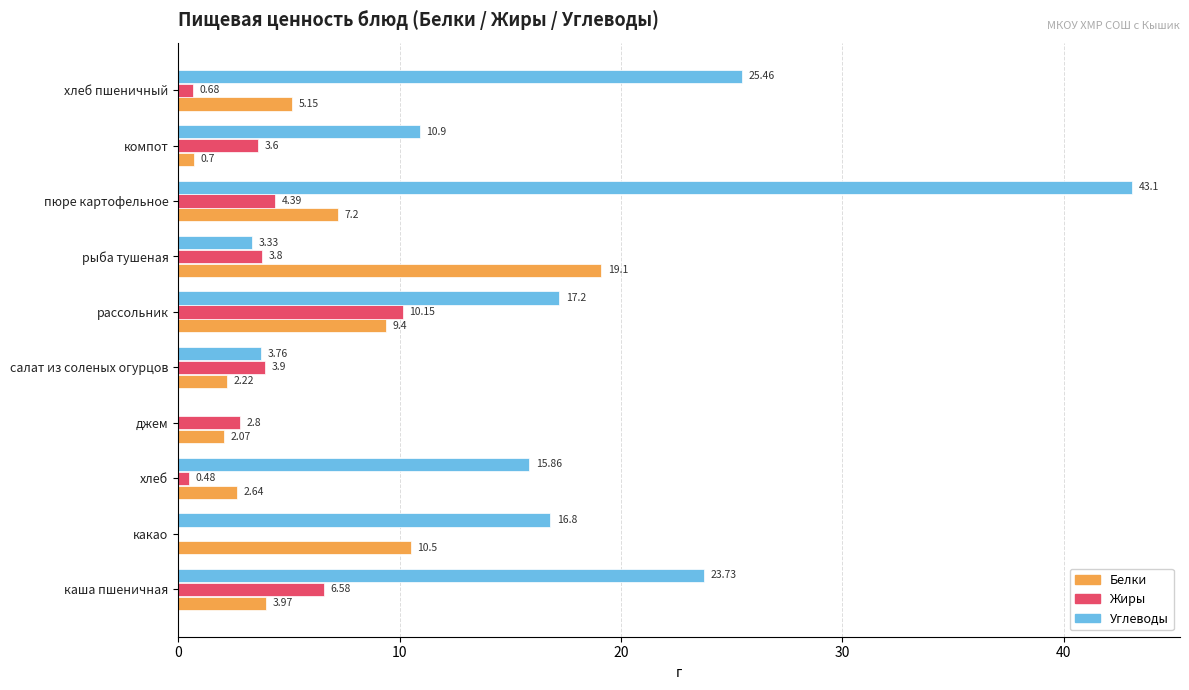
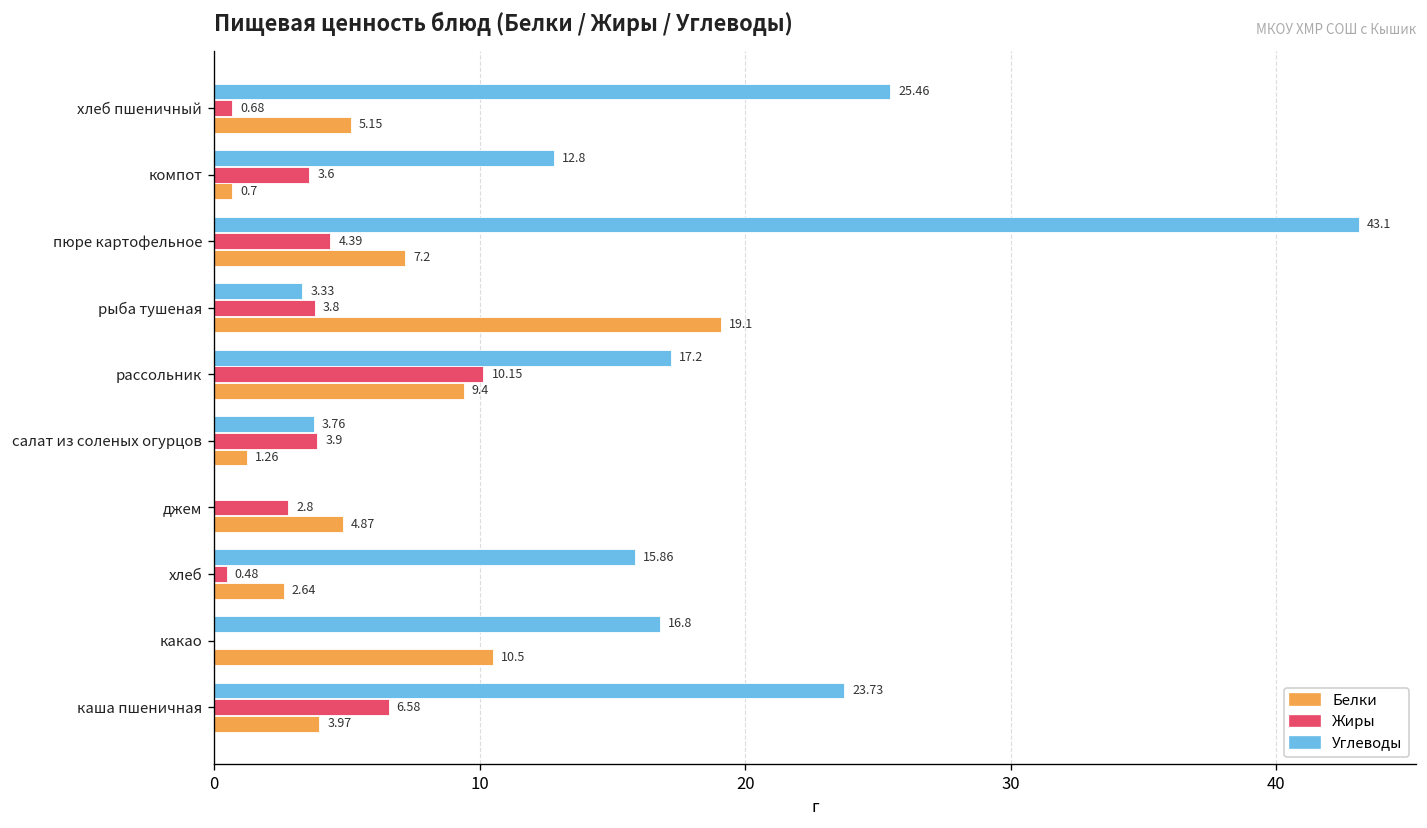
  {
    "Белки": {
      "хлеб пшеничный": 5.15,
      "компот": 0.7,
      "пюре картофельное": 7.2,
      "рыба тушеная": 19.1,
      "рассольник": 9.4,
-     "салат из соленых огурцов": 2.22,
-     "джем": 2.07,
+     "салат из соленых огурцов": 1.26,
+     "джем": 4.87,
      "хлеб": 2.64,
      "какао": 10.5,
      "каша пшеничная": 3.97
    },
    "Жиры": {
      "хлеб пшеничный": 0.68,
      "компот": 3.6,
      "пюре картофельное": 4.39,
      "рыба тушеная": 3.8,
      "рассольник": 10.15,
      "салат из соленых огурцов": 3.9,
      "джем": 2.8,
      "хлеб": 0.48,
      "каша пшеничная": 6.58
    },
    "Углеводы": {
      "хлеб пшеничный": 25.46,
-     "компот": 10.9,
+     "компот": 12.8,
      "пюре картофельное": 43.1,
      "рыба тушеная": 3.33,
      "рассольник": 17.2,
      "салат из соленых огурцов": 3.76,
      "хлеб": 15.86,
      "какао": 16.8,
      "каша пшеничная": 23.73
    }
  }
